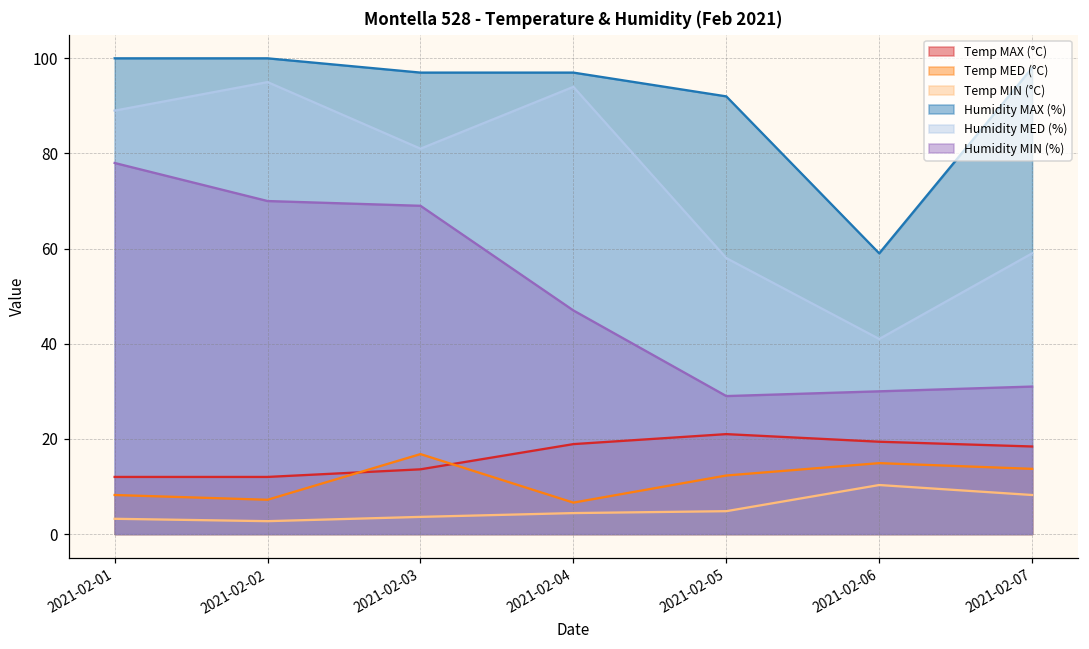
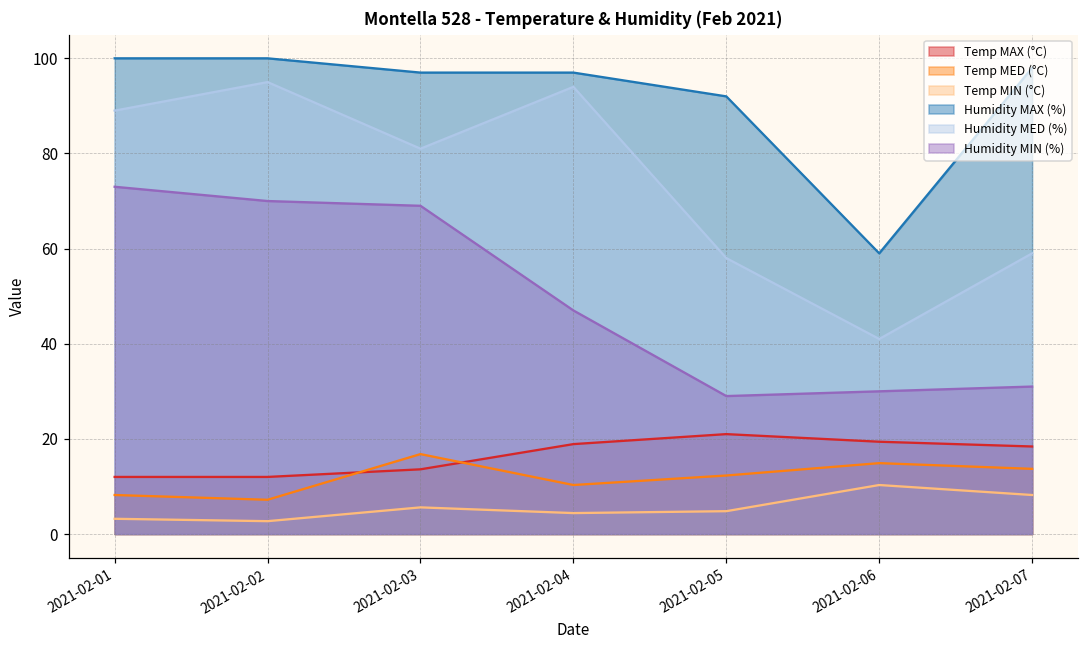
  {
    "Temp MAX (°C)": {
      "2021-02-01": 12,
      "2021-02-02": 12,
      "2021-02-03": 14,
      "2021-02-04": 19,
      "2021-02-05": 21,
      "2021-02-06": 19,
      "2021-02-07": 18
    },
    "Temp MED (°C)": {
      "2021-02-01": 8,
      "2021-02-02": 7,
      "2021-02-03": 17,
-     "2021-02-04": 7,
+     "2021-02-04": 10,
      "2021-02-05": 12,
      "2021-02-06": 15,
      "2021-02-07": 14
    },
    "Temp MIN (°C)": {
      "2021-02-01": 3,
      "2021-02-02": 3,
-     "2021-02-03": 4,
+     "2021-02-03": 6,
      "2021-02-04": 4,
      "2021-02-05": 5,
      "2021-02-06": 10,
      "2021-02-07": 8
    },
    "Humidity MAX (%)": {
      "2021-02-01": 100,
      "2021-02-02": 100,
      "2021-02-03": 97,
      "2021-02-04": 97,
      "2021-02-05": 92,
      "2021-02-06": 59
    },
    "Humidity MED (%)": {
      "2021-02-01": 89,
      "2021-02-02": 95,
      "2021-02-03": 81,
      "2021-02-04": 94,
      "2021-02-05": 58,
      "2021-02-06": 41,
      "2021-02-07": 59
    },
    "Humidity MIN (%)": {
-     "2021-02-01": 78,
+     "2021-02-01": 73,
      "2021-02-02": 70,
      "2021-02-03": 69,
      "2021-02-04": 47,
      "2021-02-05": 29,
      "2021-02-06": 30,
      "2021-02-07": 31
    }
  }
